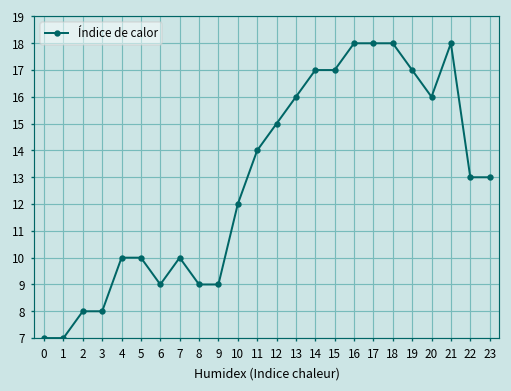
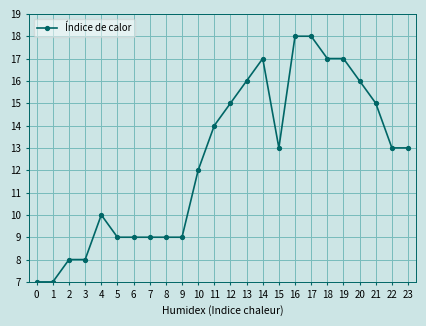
  {
    "0": 7,
    "1": 7,
    "2": 8,
    "3": 8,
    "4": 10,
-   "5": 10,
+   "5": 9,
    "6": 9,
-   "7": 10,
+   "7": 9,
    "8": 9,
    "9": 9,
    "10": 12,
    "11": 14,
    "12": 15,
    "13": 16,
    "14": 17,
-   "15": 17,
+   "15": 13,
    "16": 18,
    "17": 18,
-   "18": 18,
+   "18": 17,
    "19": 17,
    "20": 16,
-   "21": 18,
+   "21": 15,
    "22": 13,
    "23": 13
  }
